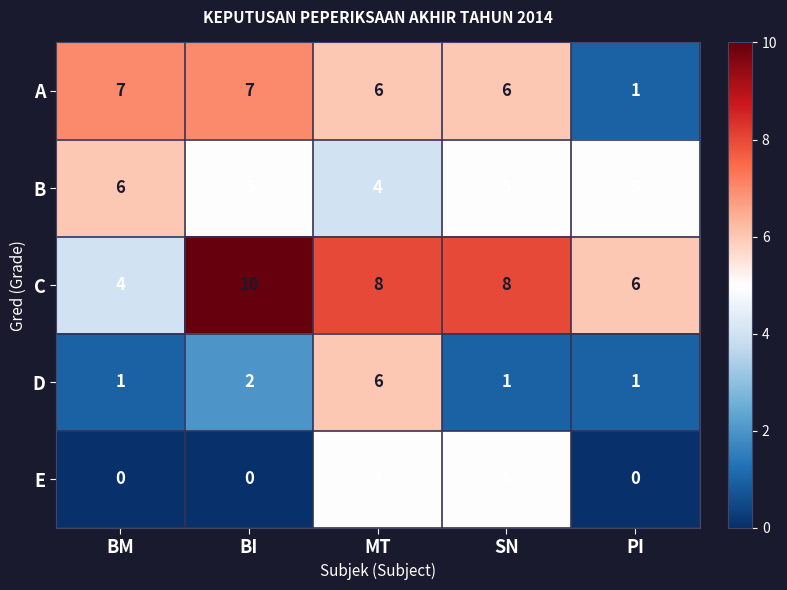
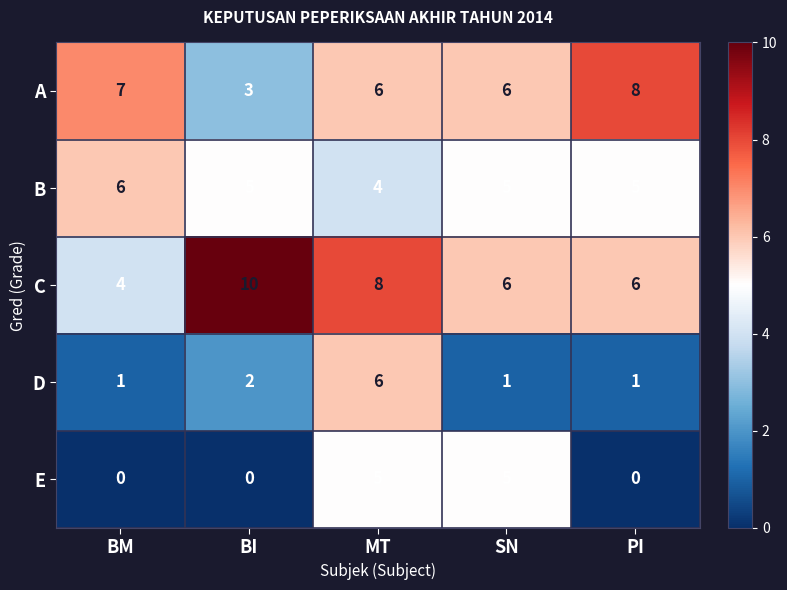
  {
    "A": {
      "BM": 7,
-     "BI": 7,
+     "BI": 3,
      "MT": 6,
      "SN": 6,
-     "PI": 1
+     "PI": 8
    },
    "B": {
      "BM": 6
    },
    "C": {
      "BI": 10,
      "MT": 8,
-     "SN": 8,
+     "SN": 6,
      "PI": 6
    },
    "D": {
      "BM": 1,
      "BI": 2,
      "MT": 6,
      "SN": 1,
      "PI": 1
    },
    "E": {
      "BM": 0,
      "BI": 0,
      "PI": 0
    }
  }
